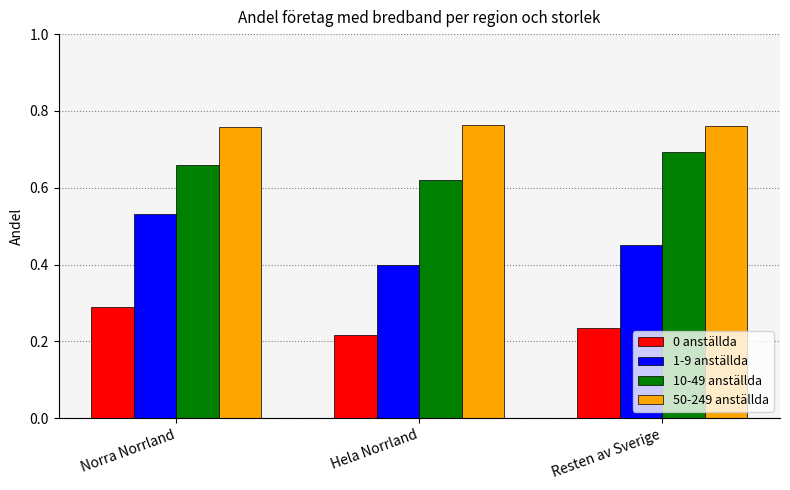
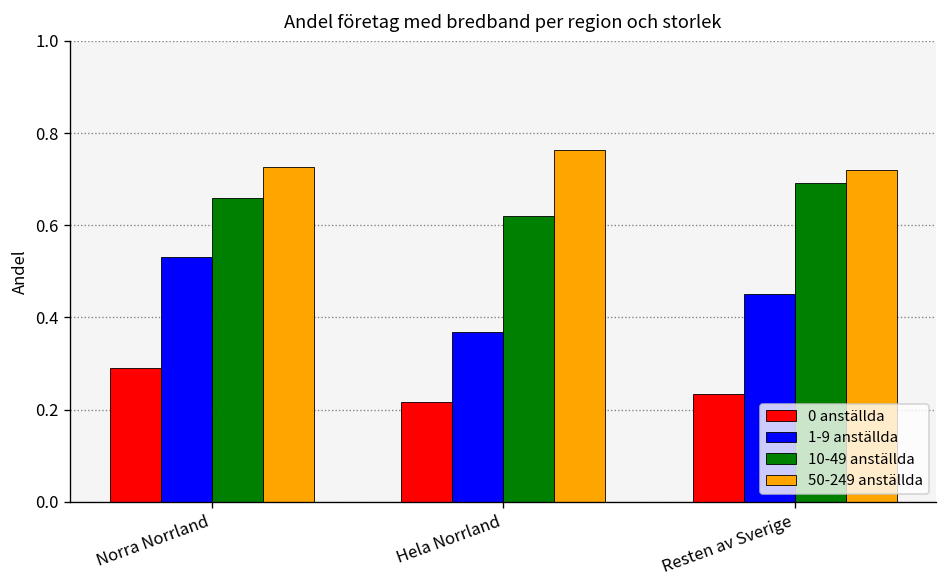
  {
    "0 anställda": {
      "Norra Norrland": 0.29,
      "Hela Norrland": 0.22,
      "Resten av Sverige": 0.23
    },
    "1-9 anställda": {
      "Norra Norrland": 0.53,
-     "Hela Norrland": 0.40,
+     "Hela Norrland": 0.37,
      "Resten av Sverige": 0.45
    },
    "10-49 anställda": {
      "Norra Norrland": 0.66,
      "Hela Norrland": 0.62,
      "Resten av Sverige": 0.69
    },
    "50-249 anställda": {
-     "Norra Norrland": 0.76,
+     "Norra Norrland": 0.73,
      "Hela Norrland": 0.76,
-     "Resten av Sverige": 0.76
+     "Resten av Sverige": 0.72
    }
  }
